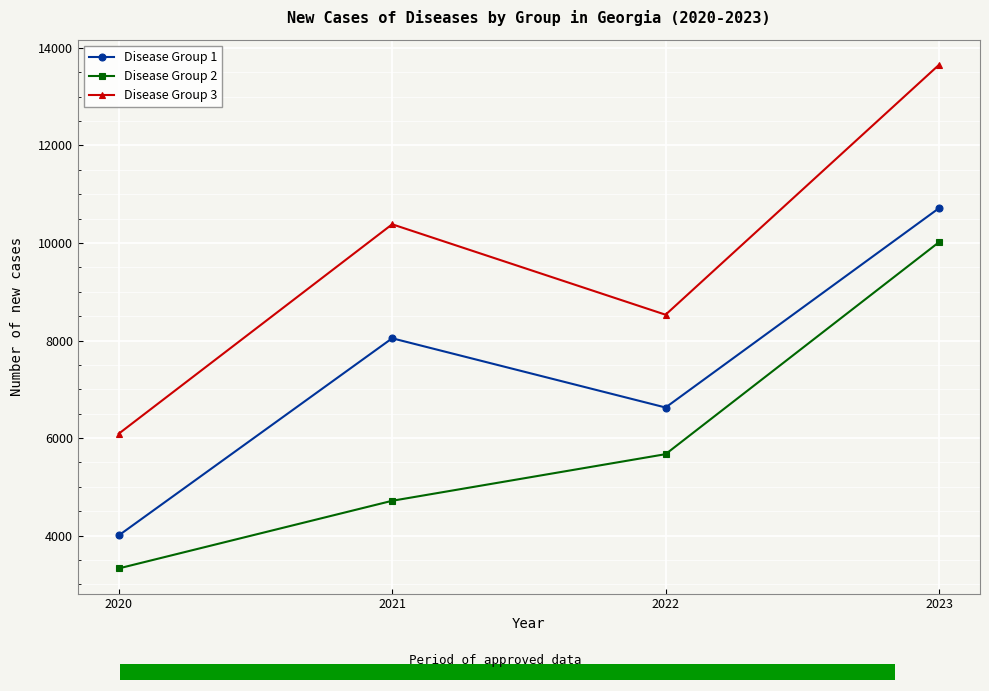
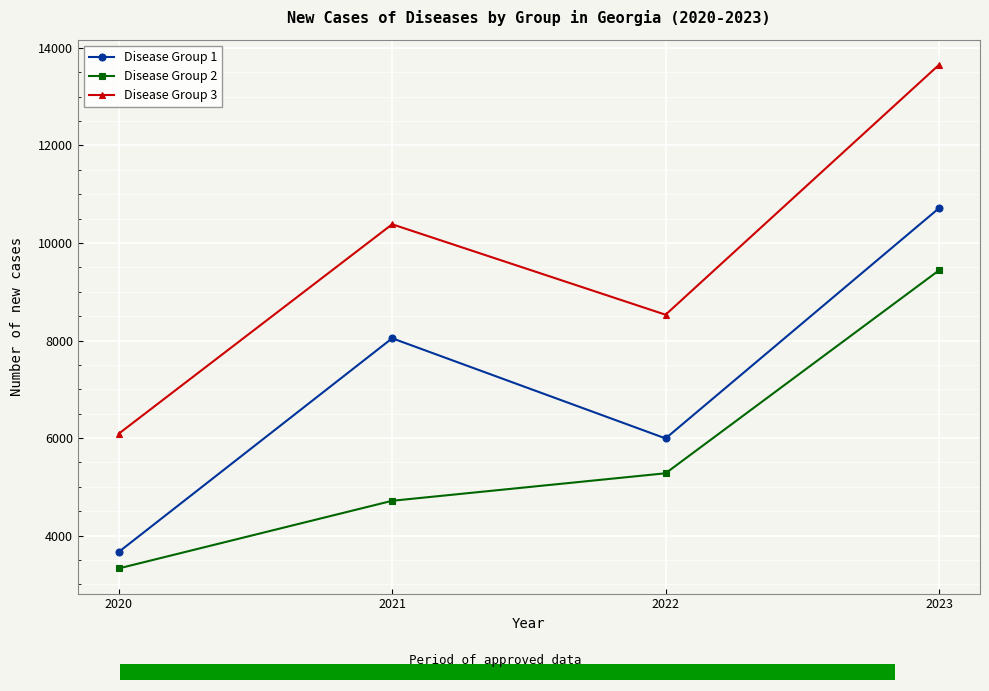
  {
    "New Cases of Diseases by Group in Georgia (2020-2023)": {
      "Disease Group 1": {
-       "2020": 4000,
+       "2020": 3700,
        "2021": 8000,
-       "2022": 6600,
+       "2022": 6000,
        "2023": 10700
      },
      "Disease Group 2": {
        "2020": 3300,
        "2021": 4700,
-       "2022": 5700,
-       "2023": 10000
+       "2022": 5300,
+       "2023": 9400
      },
      "Disease Group 3": {
        "2020": 6100,
        "2021": 10400,
        "2022": 8500,
        "2023": 13700
      }
    }
  }
